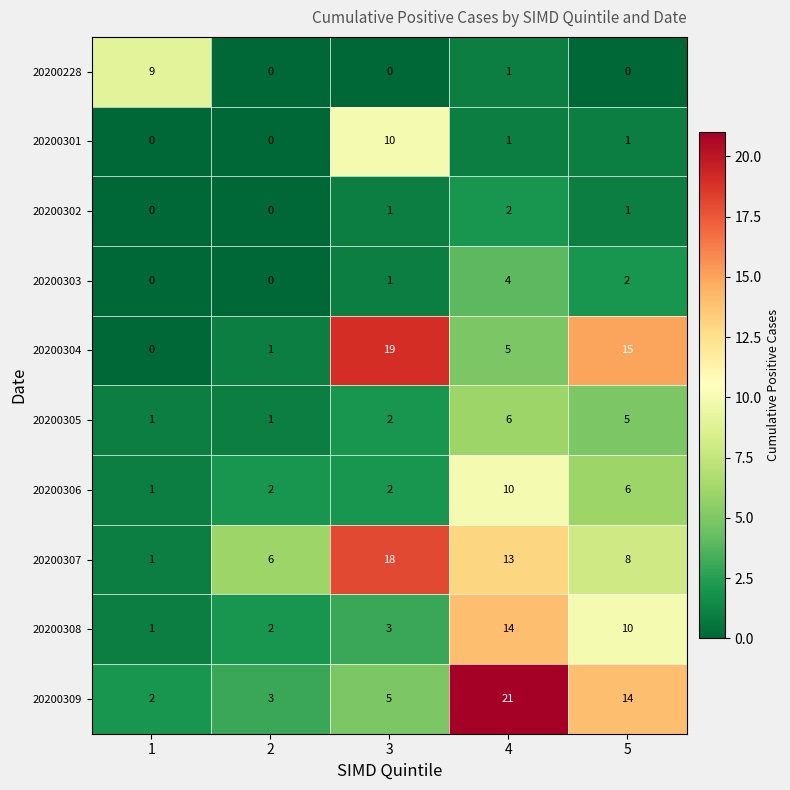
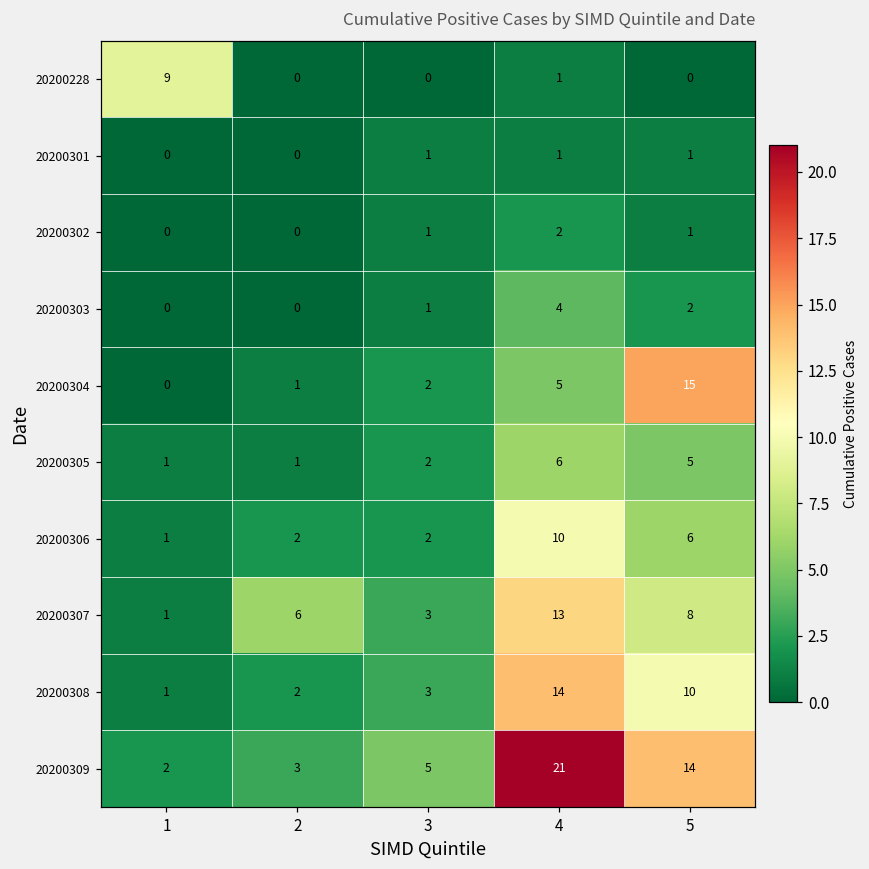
  {
    "20200228": {
      "1": 9,
      "2": 0,
      "3": 0,
      "4": 1,
      "5": 0
    },
    "20200301": {
      "1": 0,
      "2": 0,
-     "3": 10,
+     "3": 1,
      "4": 1,
      "5": 1
    },
    "20200302": {
      "1": 0,
      "2": 0,
      "3": 1,
      "4": 2,
      "5": 1
    },
    "20200303": {
      "1": 0,
      "2": 0,
      "3": 1,
      "4": 4,
      "5": 2
    },
    "20200304": {
      "1": 0,
      "2": 1,
-     "3": 19,
+     "3": 2,
      "4": 5,
      "5": 15
    },
    "20200305": {
      "1": 1,
      "2": 1,
      "3": 2,
      "4": 6,
      "5": 5
    },
    "20200306": {
      "1": 1,
      "2": 2,
      "3": 2,
      "4": 10,
      "5": 6
    },
    "20200307": {
      "1": 1,
      "2": 6,
-     "3": 18,
+     "3": 3,
      "4": 13,
      "5": 8
    },
    "20200308": {
      "1": 1,
      "2": 2,
      "3": 3,
      "4": 14,
      "5": 10
    },
    "20200309": {
      "1": 2,
      "2": 3,
      "3": 5,
      "4": 21,
      "5": 14
    }
  }
